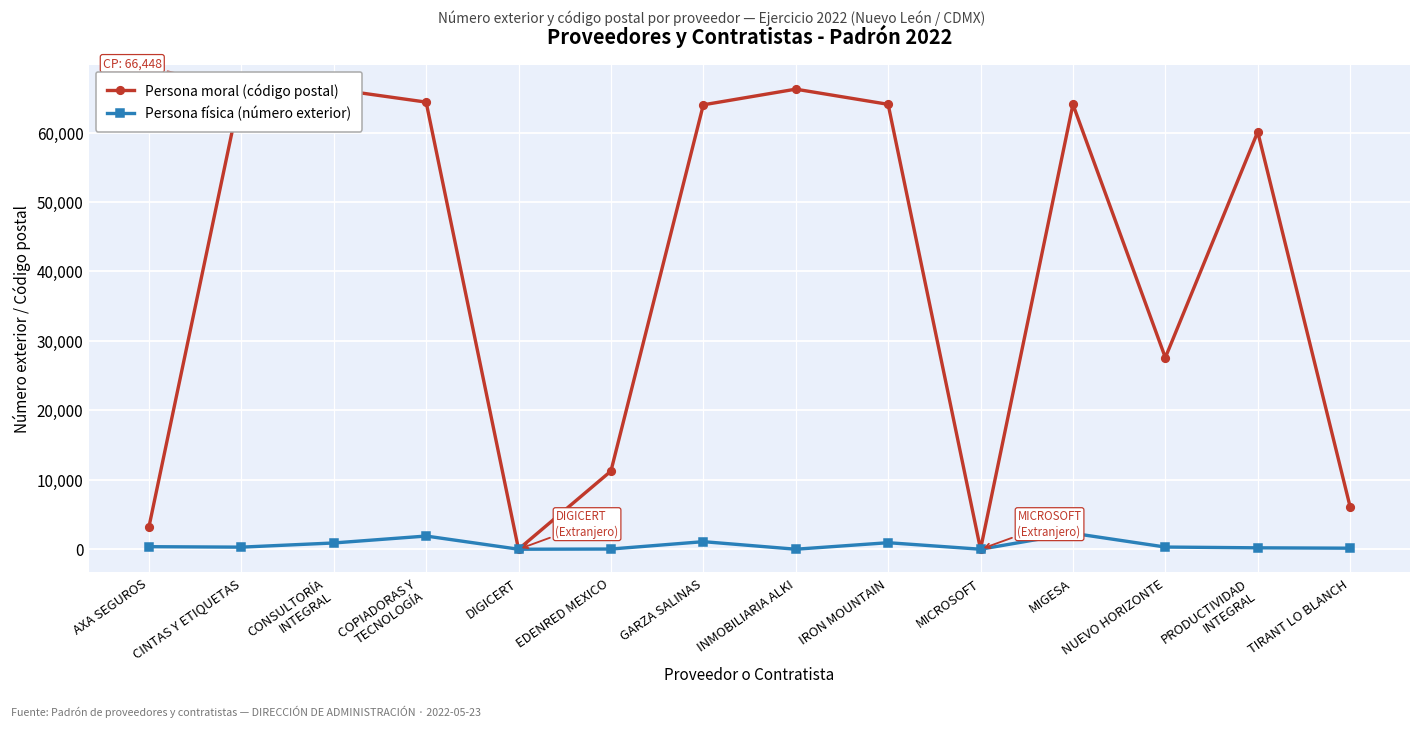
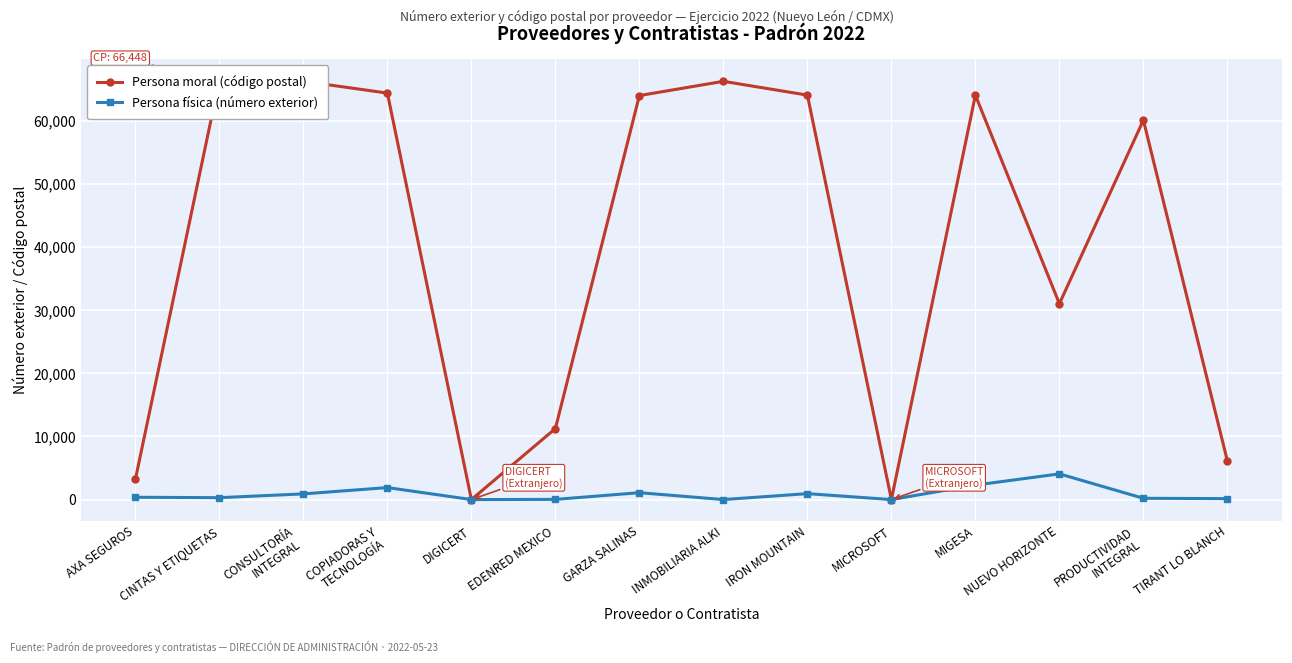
  {
    "Persona moral (código postal)": {
      "AXA SEGUROS": "3,000",
      "COPIADORAS Y TECNOLOGÍA": "64,000",
      "EDENRED MEXICO": "11,000",
      "GARZA SALINAS": "64,000",
      "INMOBILIARIA ALKI": "66,000",
      "IRON MOUNTAIN": "64,000",
      "MIGESA": "64,000",
-     "NUEVO HORIZONTE": "28,000",
+     "NUEVO HORIZONTE": "31,000",
      "PRODUCTIVIDAD INTEGRAL": "60,000",
      "TIRANT LO BLANCH": "6,000"
    },
    "Persona física (número exterior)": {
      "AXA SEGUROS": "0",
      "CINTAS Y ETIQUETAS": "0",
      "CONSULTORÍA INTEGRAL": "1,000",
      "COPIADORAS Y TECNOLOGÍA": "2,000",
      "EDENRED MEXICO": "0",
      "GARZA SALINAS": "1,000",
      "INMOBILIARIA ALKI": "0",
      "IRON MOUNTAIN": "1,000",
-     "NUEVO HORIZONTE": "0",
+     "NUEVO HORIZONTE": "4,000",
      "PRODUCTIVIDAD INTEGRAL": "0",
      "TIRANT LO BLANCH": "0"
    }
  }
